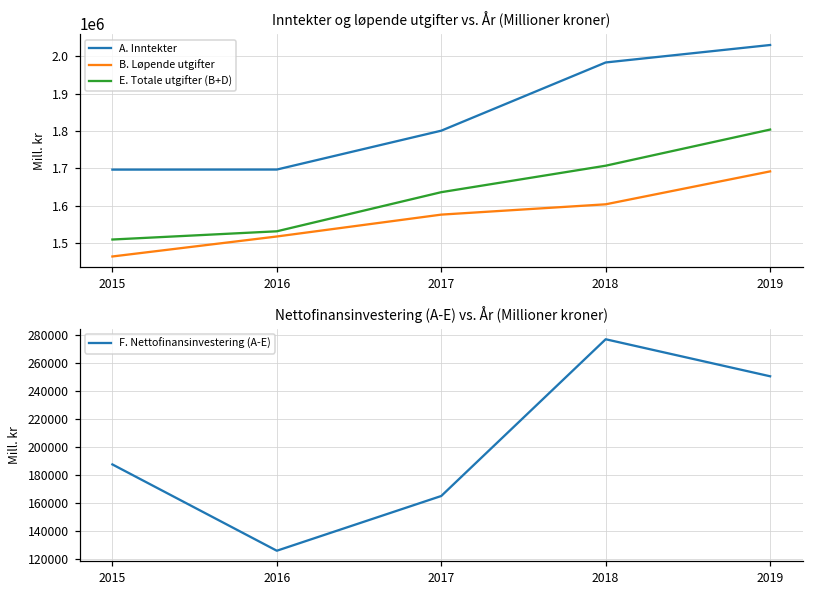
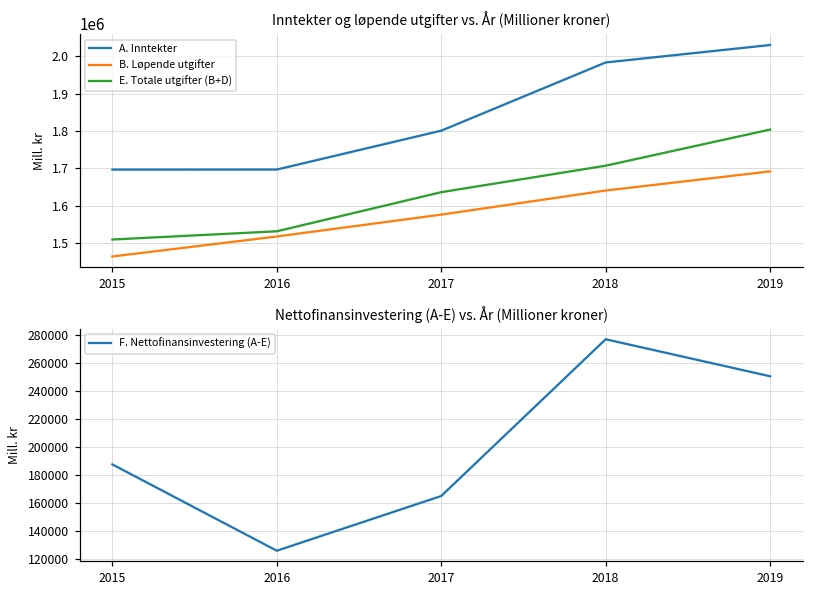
  {
    "Inntekter og løpende utgifter vs. År (Millioner kroner)": {
      "A. Inntekter": {
        "2015": 1700000,
        "2016": 1700000,
        "2017": 1800000,
        "2018": 1980000,
        "2019": 2030000
      },
      "B. Løpende utgifter": {
        "2015": 1460000,
        "2016": 1520000,
        "2017": 1580000,
-       "2018": 1600000,
+       "2018": 1640000,
        "2019": 1690000
      },
      "E. Totale utgifter (B+D)": {
        "2015": 1510000,
        "2016": 1530000,
        "2017": 1640000,
        "2018": 1710000,
        "2019": 1800000
      }
    },
    "Nettofinansinvestering (A-E) vs. År (Millioner kroner)": {
      "2015": 187000,
      "2016": 126000,
      "2017": 165000,
      "2018": 277000,
      "2019": 250000
    }
  }
